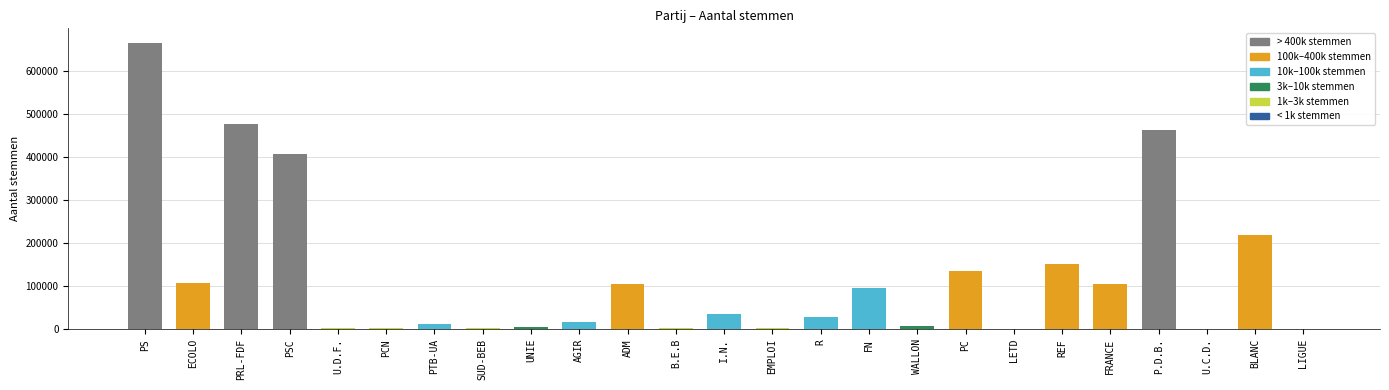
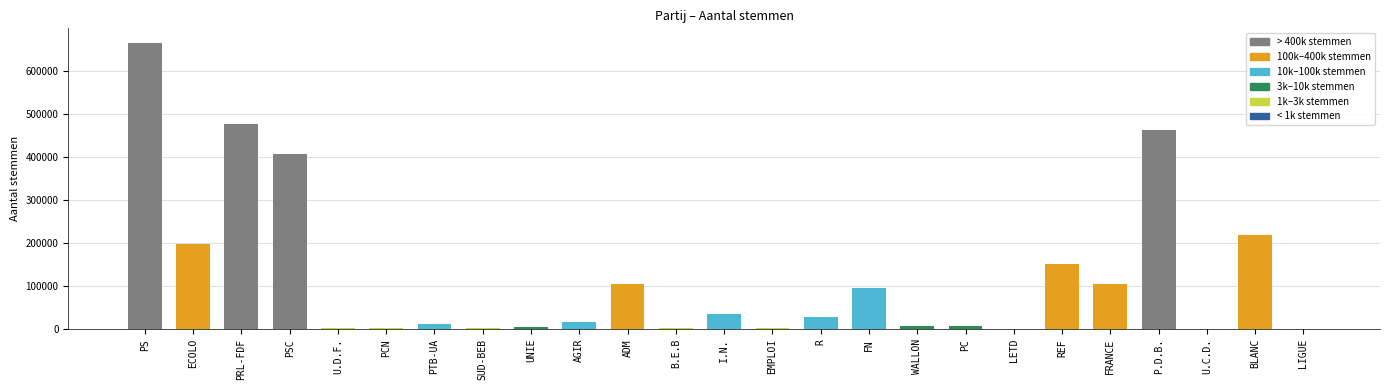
  {
    "PS": 670000,
-   "ECOLO": 110000,
+   "ECOLO": 200000,
    "PRL-FDF": 480000,
    "PSC": 410000,
    "PTB-UA": 10000,
    "UNIE": 10000,
    "AGIR": 20000,
    "ADM": 110000,
    "I.N.": 30000,
    "R": 30000,
    "FN": 100000,
    "WALLON": 10000,
-   "PC": 140000,
+   "PC": 10000,
    "REF": 150000,
    "FRANCE": 110000,
    "P.D.B.": 460000,
    "BLANC": 220000
  }
